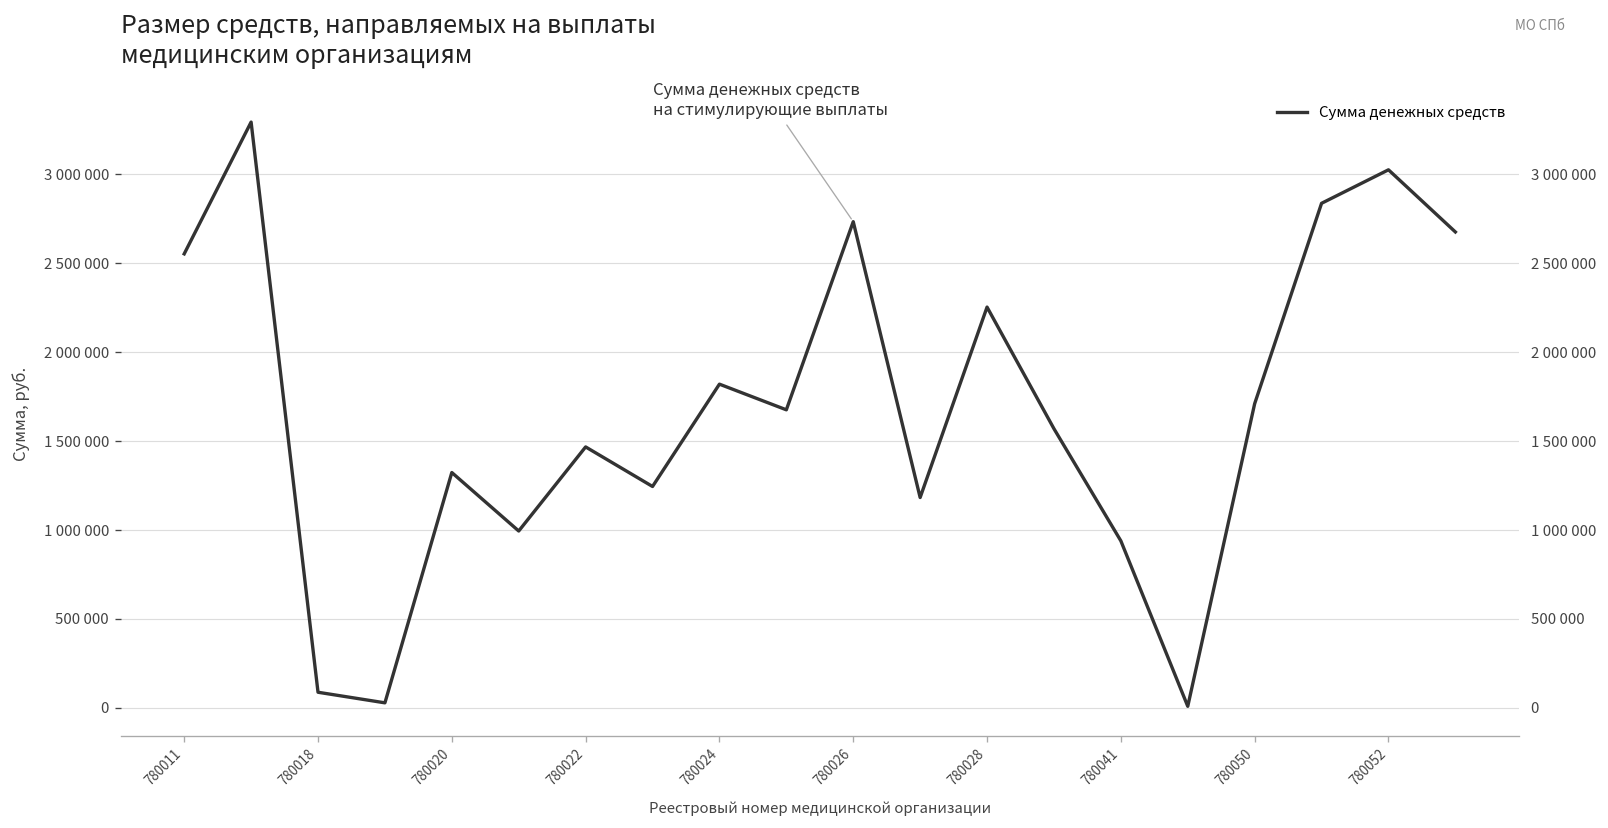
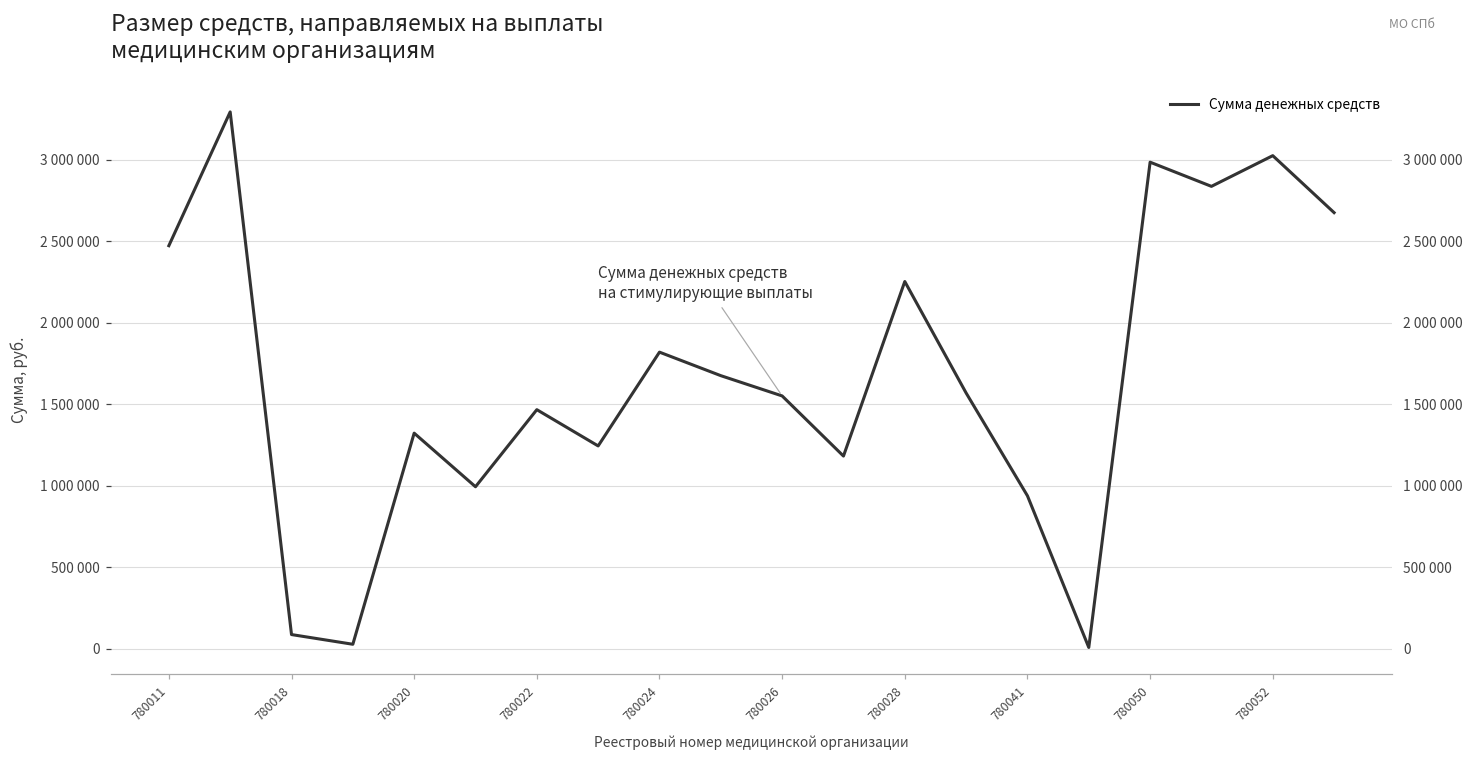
  {
-   "780011": 2550000,
+   "780011": 2470000,
    "780018": 90000,
    "780020": 1320000,
    "780022": 1470000,
    "780024": 1820000,
-   "780026": 2730000,
+   "780026": 1550000,
    "780028": 2250000,
    "780041": 940000,
-   "780050": 1710000,
+   "780050": 2990000,
    "780052": 3030000
  }
